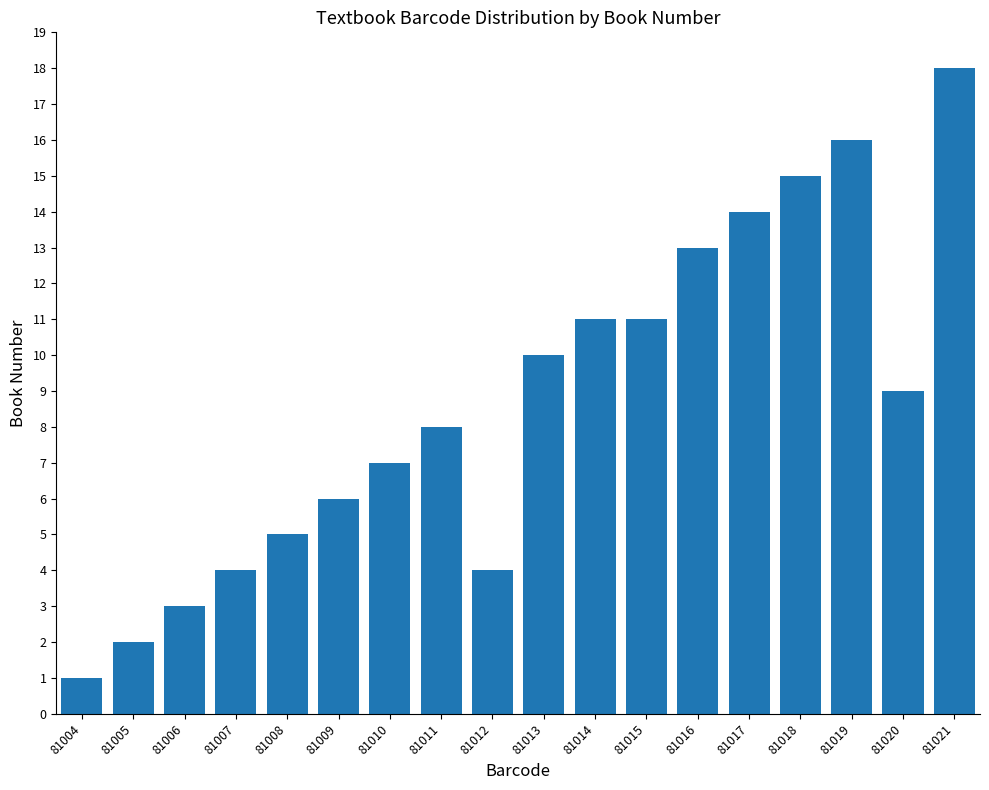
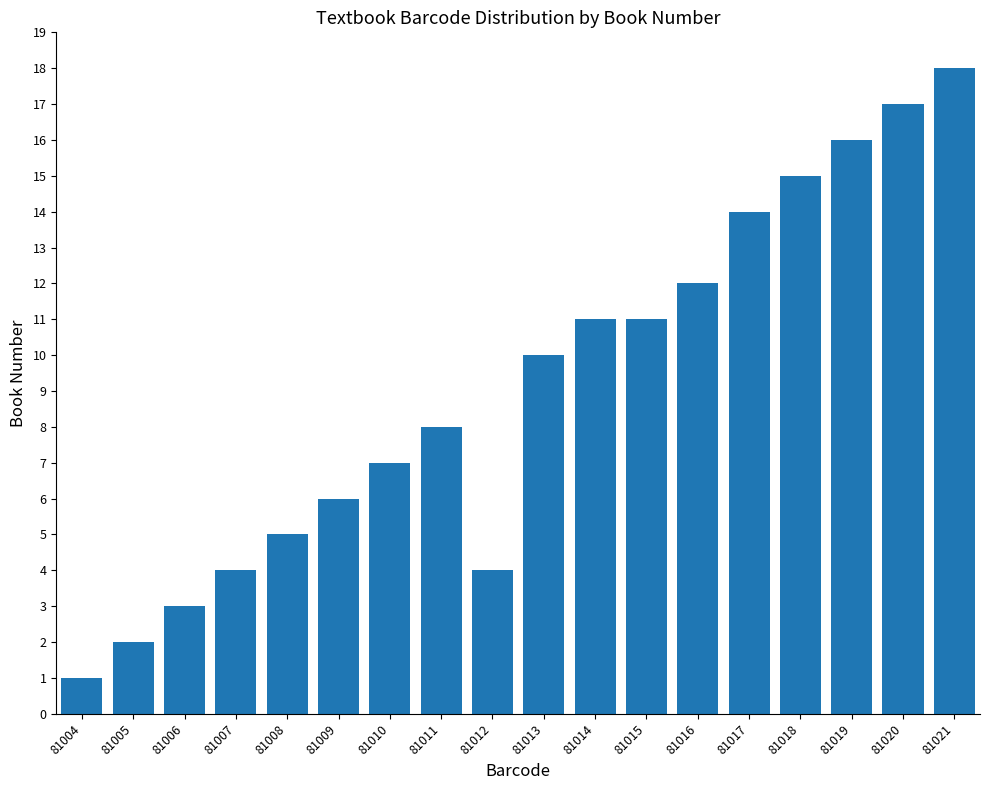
  {
    "81004": 1,
    "81005": 2,
    "81006": 3,
    "81007": 4,
    "81008": 5,
    "81009": 6,
    "81010": 7,
    "81011": 8,
    "81012": 4,
    "81013": 10,
    "81014": 11,
    "81015": 11,
-   "81016": 13,
+   "81016": 12,
    "81017": 14,
    "81018": 15,
    "81019": 16,
-   "81020": 9,
+   "81020": 17,
    "81021": 18
  }
